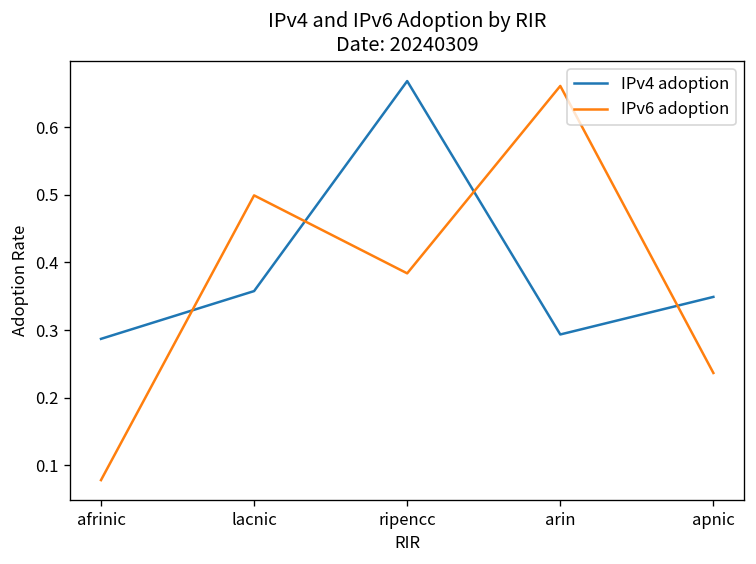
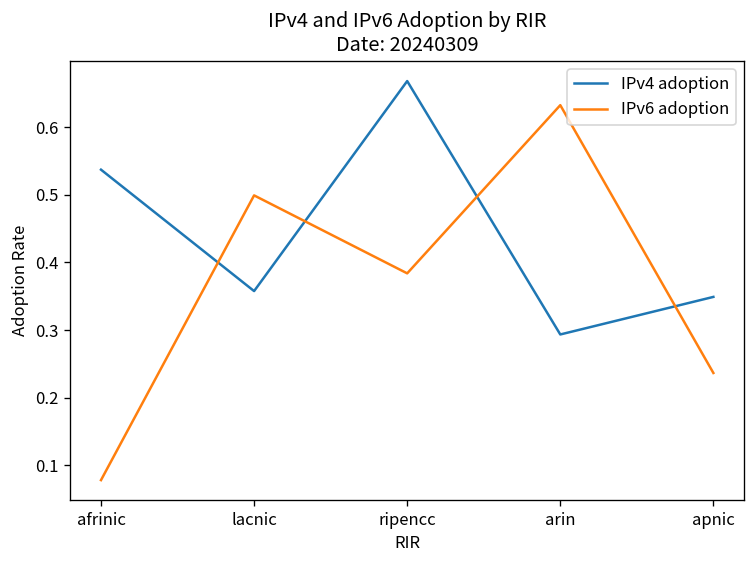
  {
    "IPv4 adoption": {
-     "afrinic": 0.29,
+     "afrinic": 0.54,
      "lacnic": 0.36,
      "ripencc": 0.67,
      "arin": 0.29,
      "apnic": 0.35
    },
    "IPv6 adoption": {
      "afrinic": 0.08,
      "lacnic": 0.50,
      "ripencc": 0.38,
-     "arin": 0.66,
+     "arin": 0.63,
      "apnic": 0.24
    }
  }
